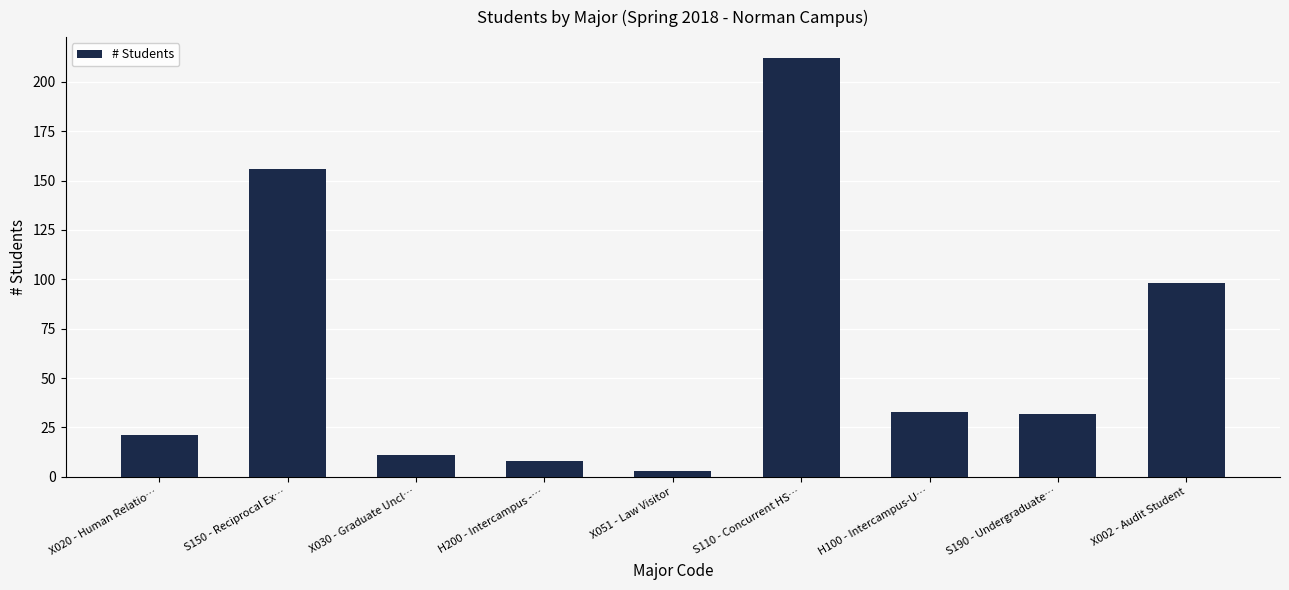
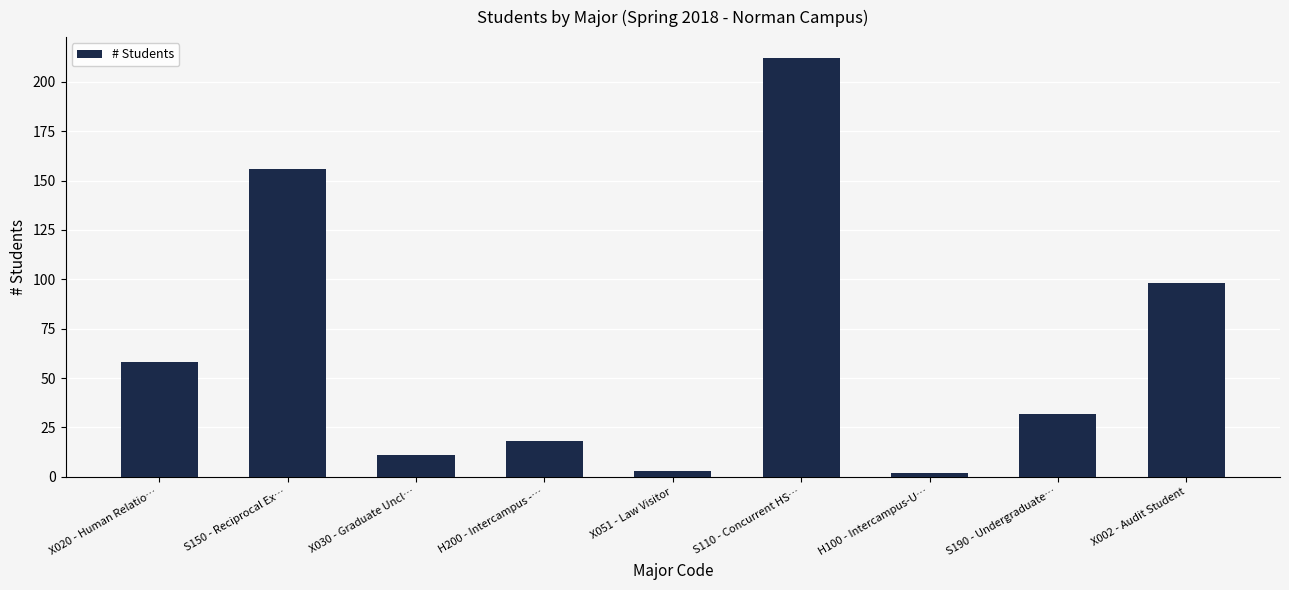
  {
-   "X020 - Human Relatio…": 21,
+   "X020 - Human Relatio…": 58,
    "S150 - Reciprocal Ex…": 156,
    "X030 - Graduate Uncl…": 11,
-   "H200 - Intercampus -…": 8,
+   "H200 - Intercampus -…": 18,
    "X051 - Law Visitor": 3,
    "S110 - Concurrent HS…": 212,
-   "H100 - Intercampus-U…": 33,
+   "H100 - Intercampus-U…": 2,
    "S190 - Undergraduate…": 32,
    "X002 - Audit Student": 98
  }
